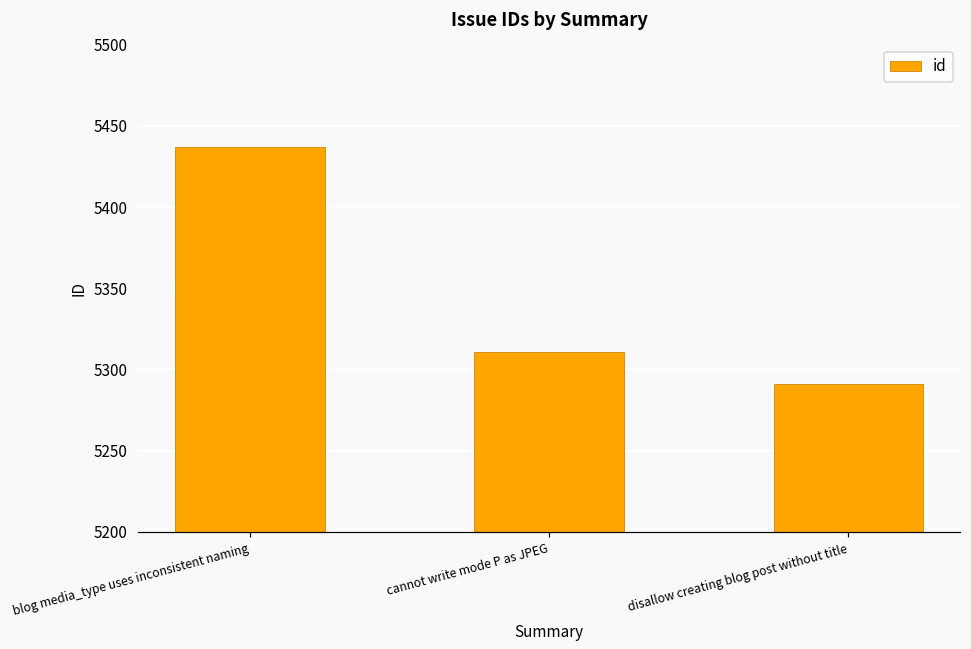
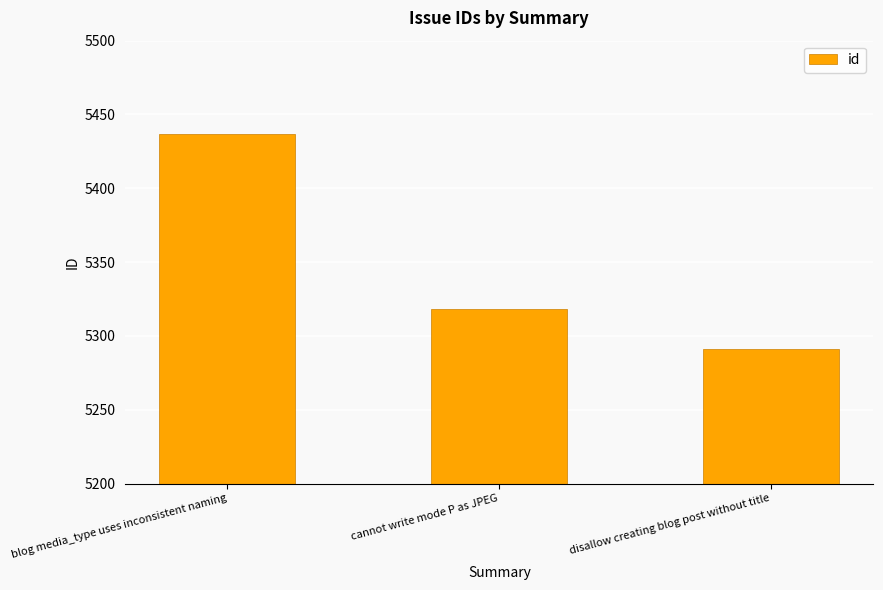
  {
    "blog media_type uses inconsistent naming": 5437,
-   "cannot write mode P as JPEG": 5311,
+   "cannot write mode P as JPEG": 5318,
    "disallow creating blog post without title": 5291
  }
